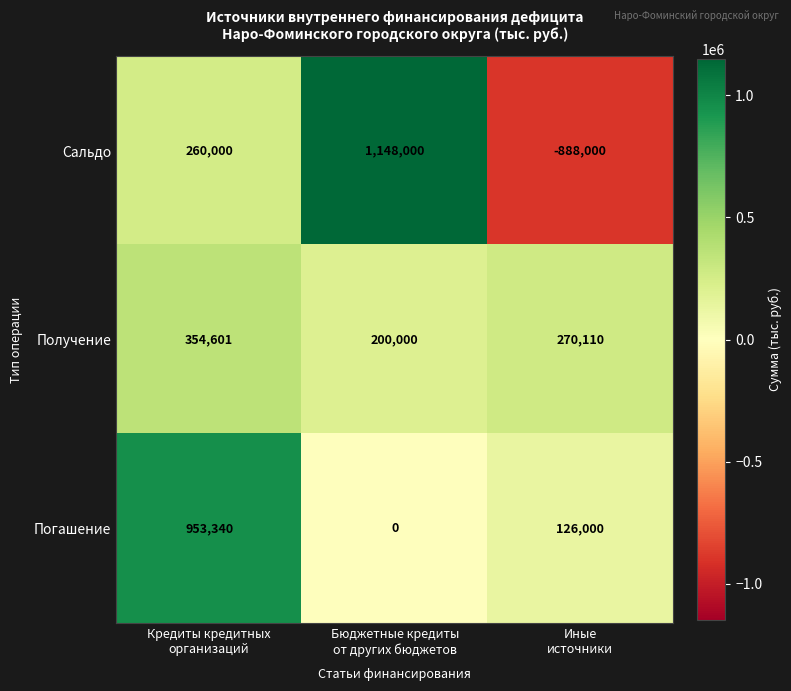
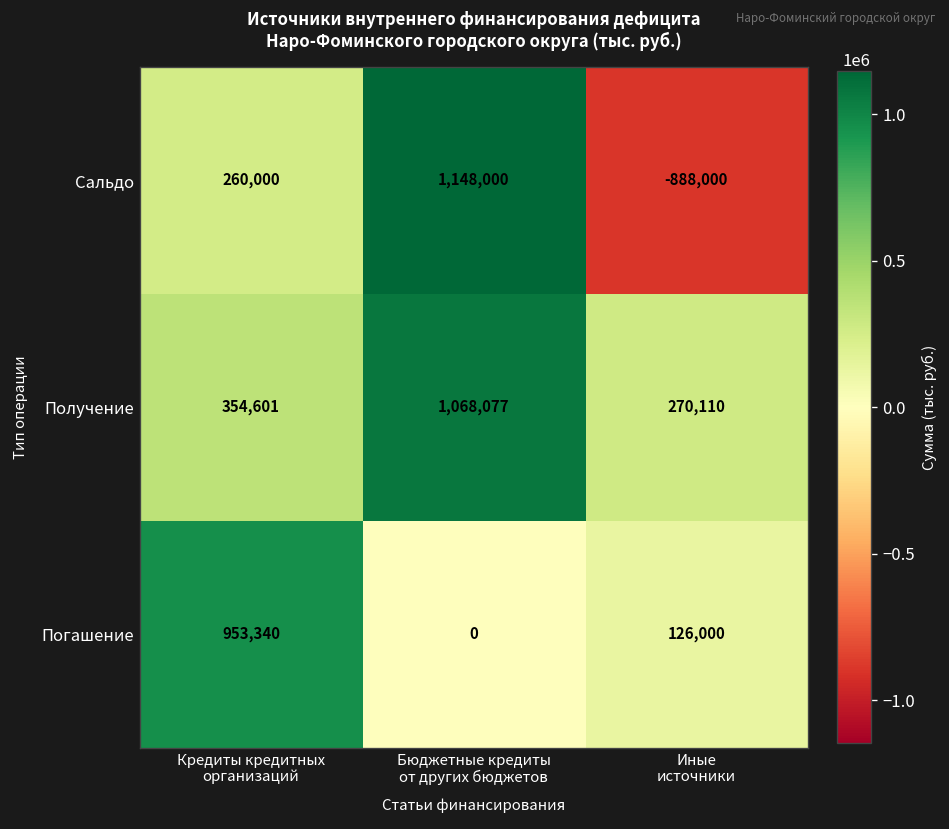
  {
    "Сальдо": {
      "Кредиты кредитных организаций": "260,000",
      "Бюджетные кредиты от других бюджетов": "1,148,000",
      "Иные источники": "-888,000"
    },
    "Получение": {
      "Кредиты кредитных организаций": "354,601",
-     "Бюджетные кредиты от других бюджетов": "200,000",
+     "Бюджетные кредиты от других бюджетов": "1,068,077",
      "Иные источники": "270,110"
    },
    "Погашение": {
      "Кредиты кредитных организаций": "953,340",
      "Бюджетные кредиты от других бюджетов": "0",
      "Иные источники": "126,000"
    }
  }
